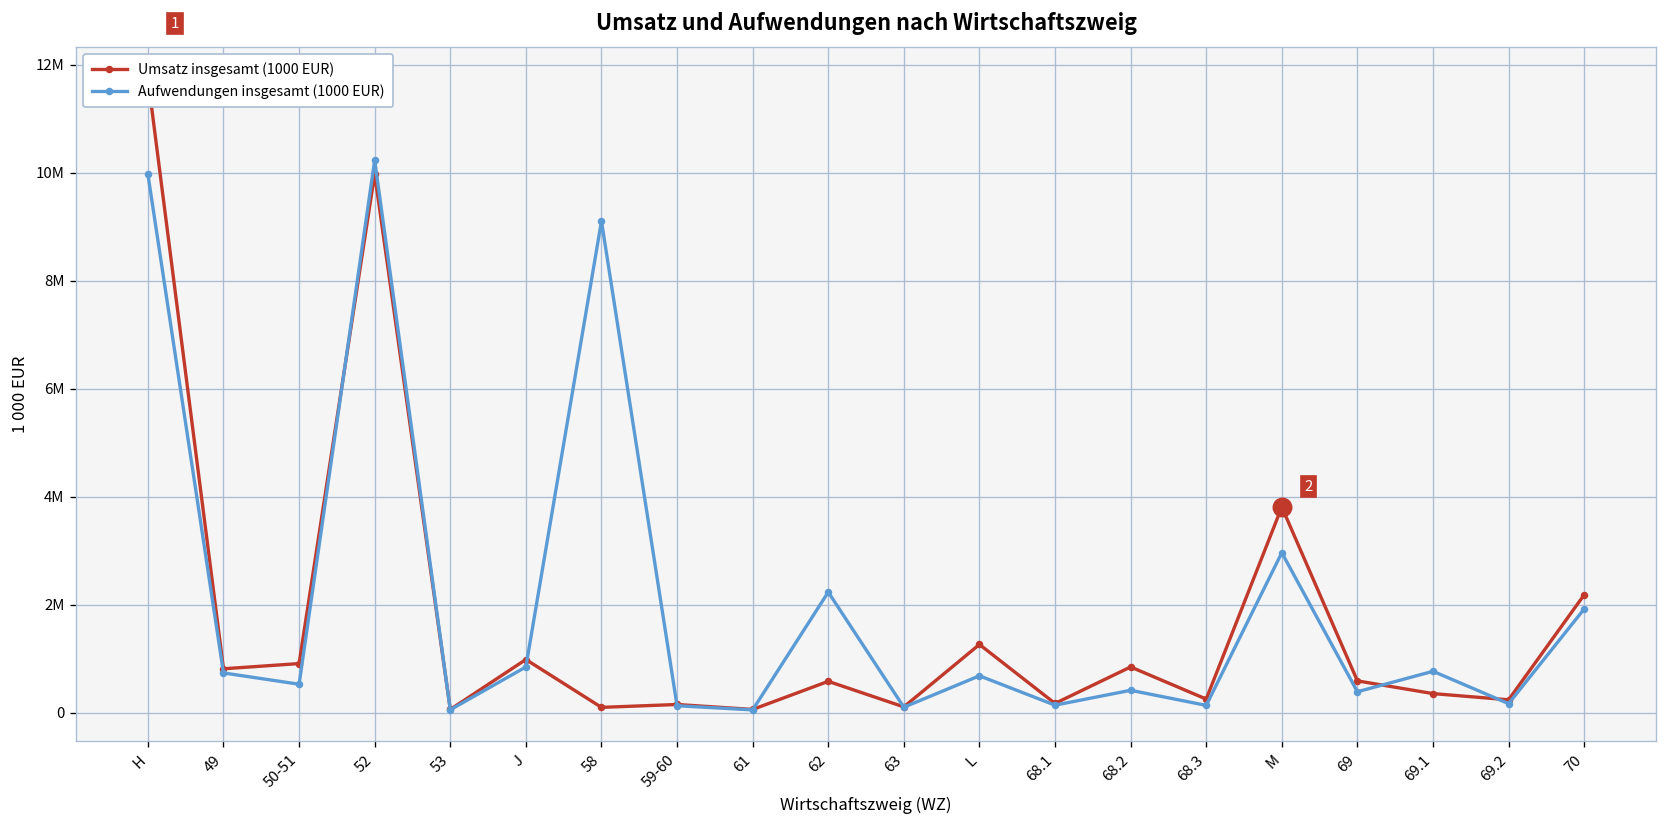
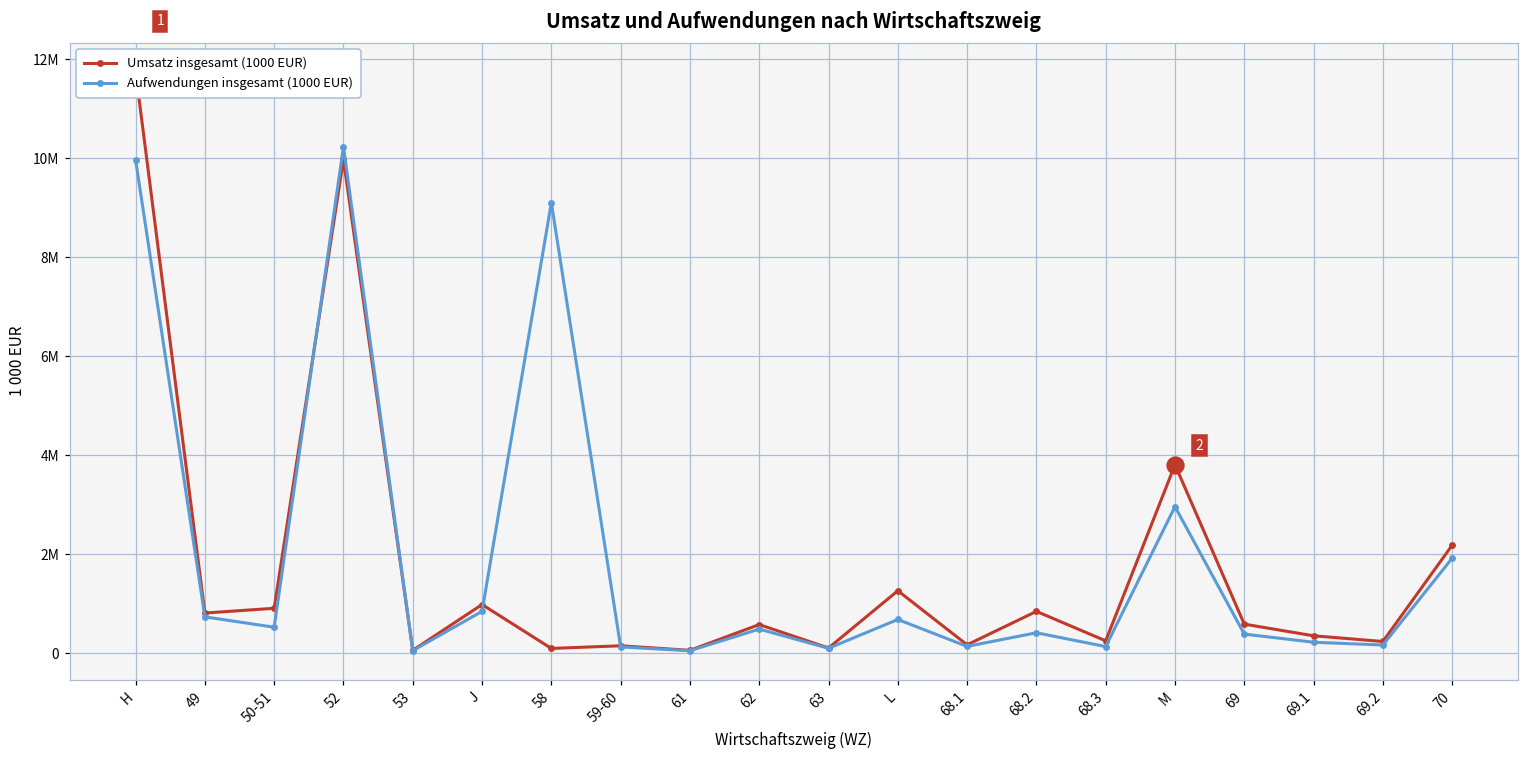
  {
    "Aufwendungen insgesamt (1000 EUR)": {
      "H": 10000000,
      "49": 700000,
      "50-51": 500000,
      "52": 10200000,
      "J": 800000,
      "58": 9100000,
-     "62": 2200000,
+     "62": 500000,
      "L": 700000,
      "68.2": 400000,
      "68.3": 100000,
      "M": 3000000,
      "69": 400000,
-     "69.1": 800000,
+     "69.1": 200000,
      "69.2": 200000,
      "70": 1900000
    }
  }
